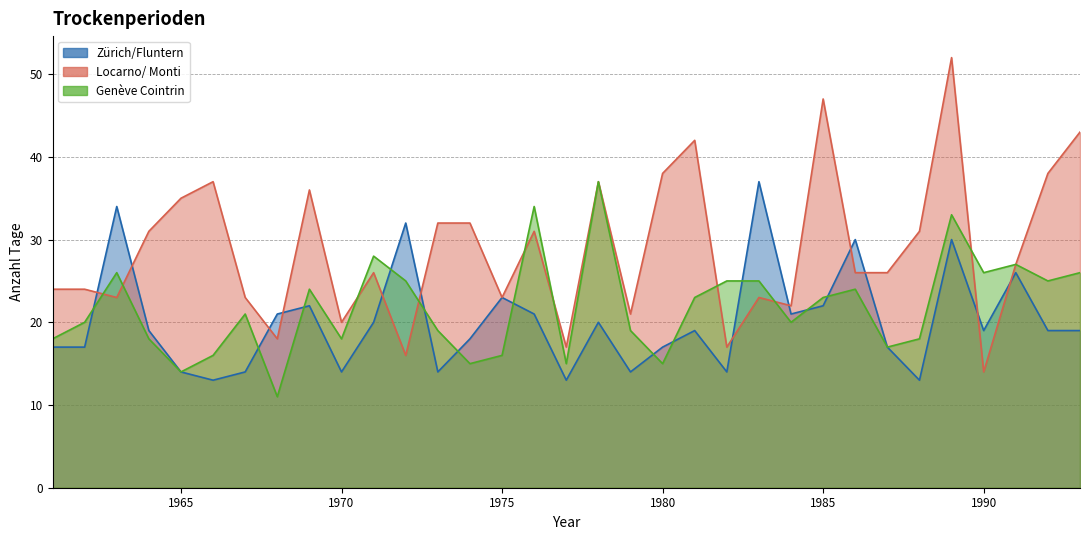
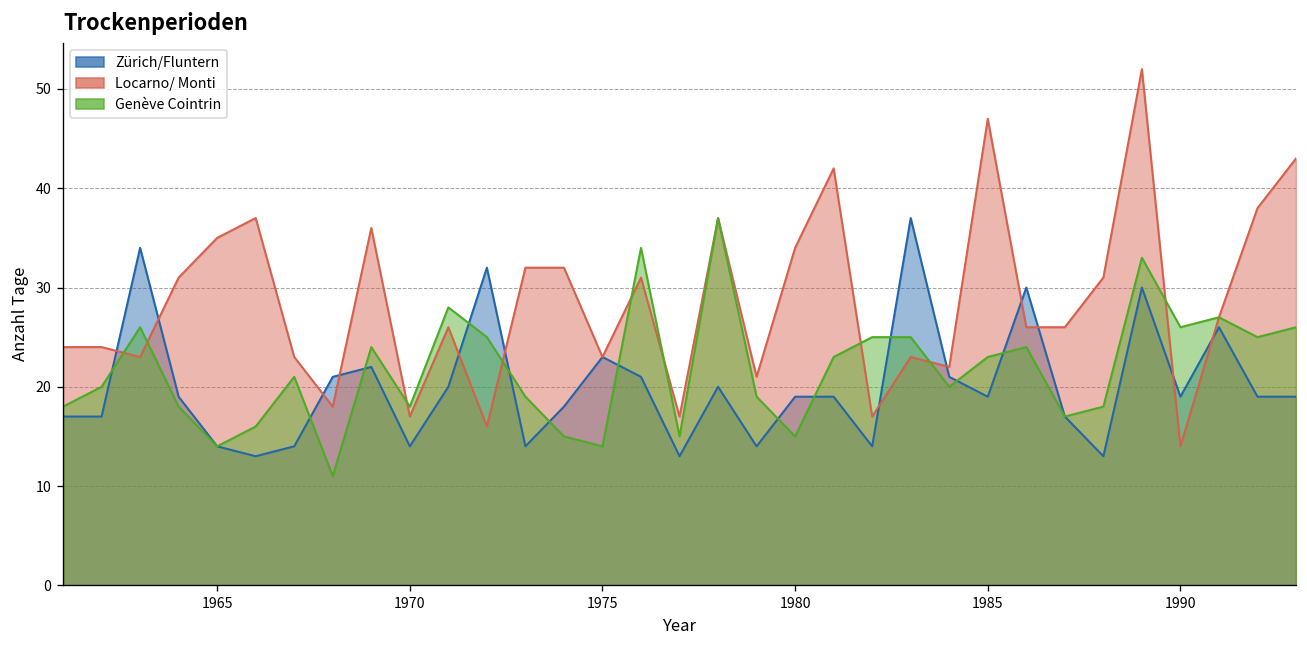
  {
    "Zürich/Fluntern": {
      "1970": 14,
-     "1980": 17,
-     "1985": 22,
+     "1980": 19,
+     "1985": 19,
      "1990": 19
    },
    "Locarno/ Monti": {
      "1965": 35,
-     "1970": 20,
-     "1980": 38,
+     "1970": 17,
+     "1980": 34,
      "1985": 47,
      "1990": 14
    },
    "Genève Cointrin": {
      "1970": 18,
-     "1975": 16,
+     "1975": 14,
      "1980": 15,
      "1985": 23,
      "1990": 26
    }
  }
